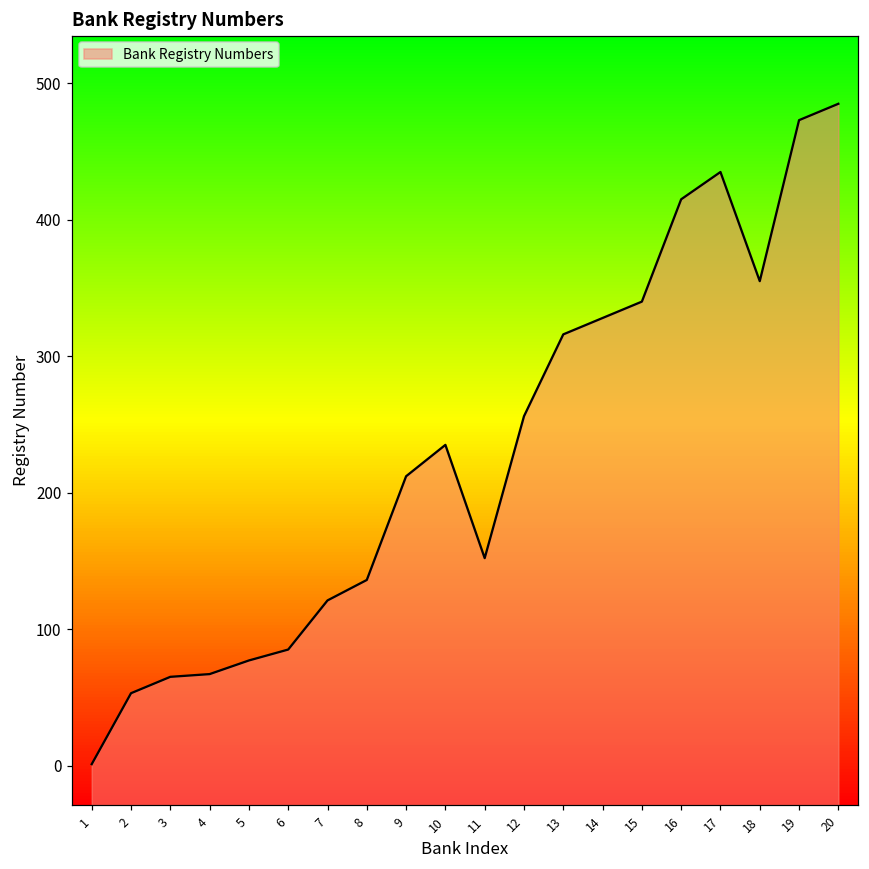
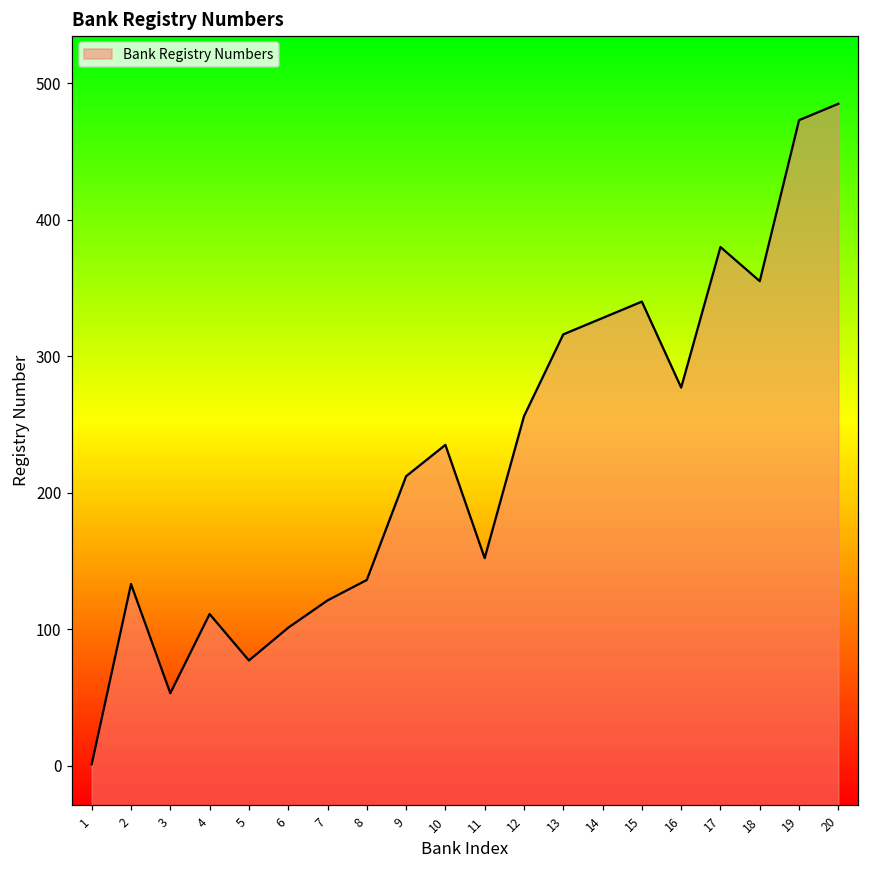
  {
    "1": 1,
-   "2": 53,
-   "3": 65,
-   "4": 67,
+   "2": 133,
+   "3": 53,
+   "4": 111,
    "5": 77,
-   "6": 85,
+   "6": 101,
    "7": 121,
    "8": 136,
    "9": 212,
    "10": 235,
    "11": 152,
    "12": 256,
    "13": 316,
    "14": 328,
    "15": 340,
-   "16": 415,
-   "17": 435,
+   "16": 277,
+   "17": 380,
    "18": 355,
    "19": 473,
    "20": 485
  }
